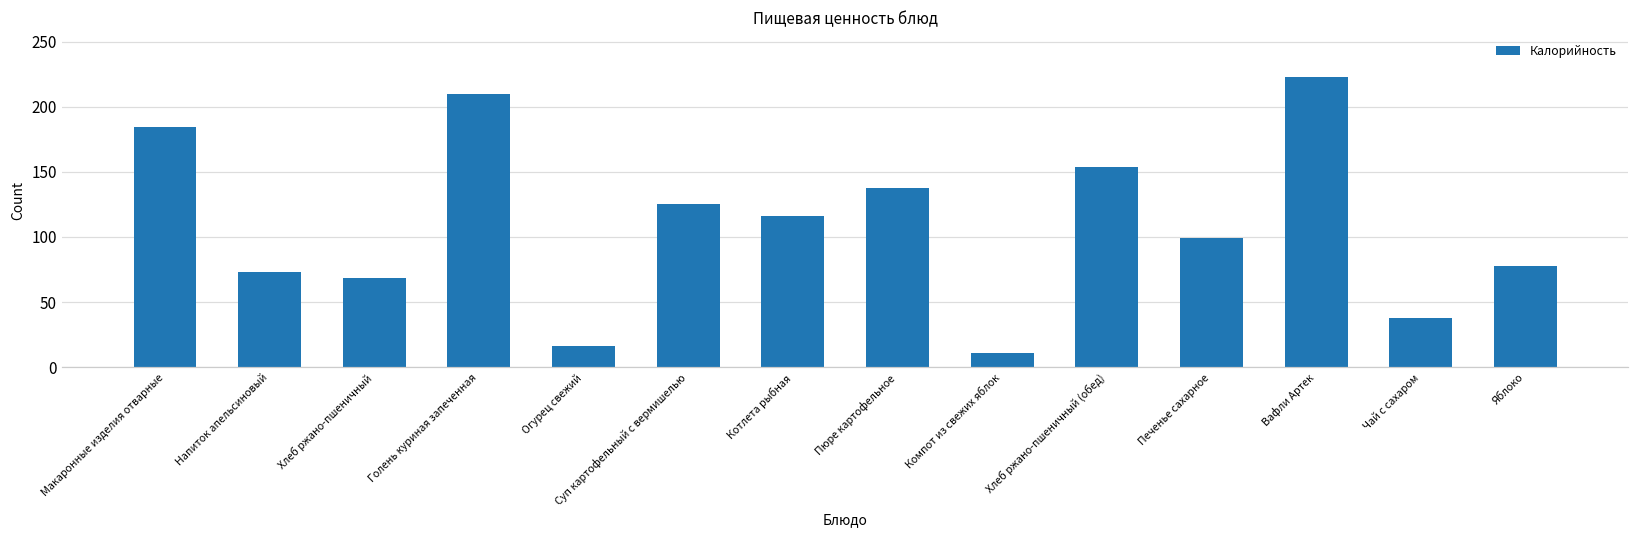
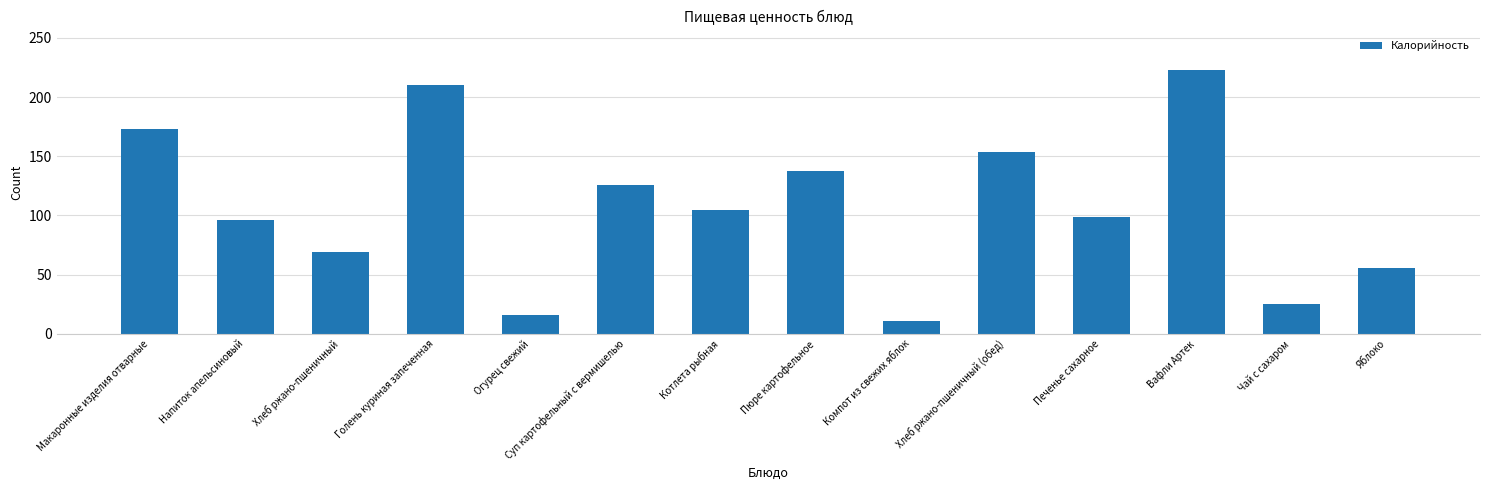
  {
-   "Макаронные изделия отварные": 185,
-   "Напиток апельсиновый": 73,
+   "Макаронные изделия отварные": 173,
+   "Напиток апельсиновый": 96,
    "Хлеб ржано-пшеничный": 69,
    "Голень куриная запеченная": 210,
    "Огурец свежий": 16,
    "Суп картофельный с вермишелью": 125,
-   "Котлета рыбная": 116,
+   "Котлета рыбная": 105,
    "Пюре картофельное": 137,
    "Компот из свежих яблок": 11,
    "Хлеб ржано-пшеничный (обед)": 153,
    "Печенье сахарное": 99,
    "Вафли Артек": 223,
-   "Чай с сахаром": 38,
-   "Яблоко": 78
+   "Чай с сахаром": 25,
+   "Яблоко": 55
  }
